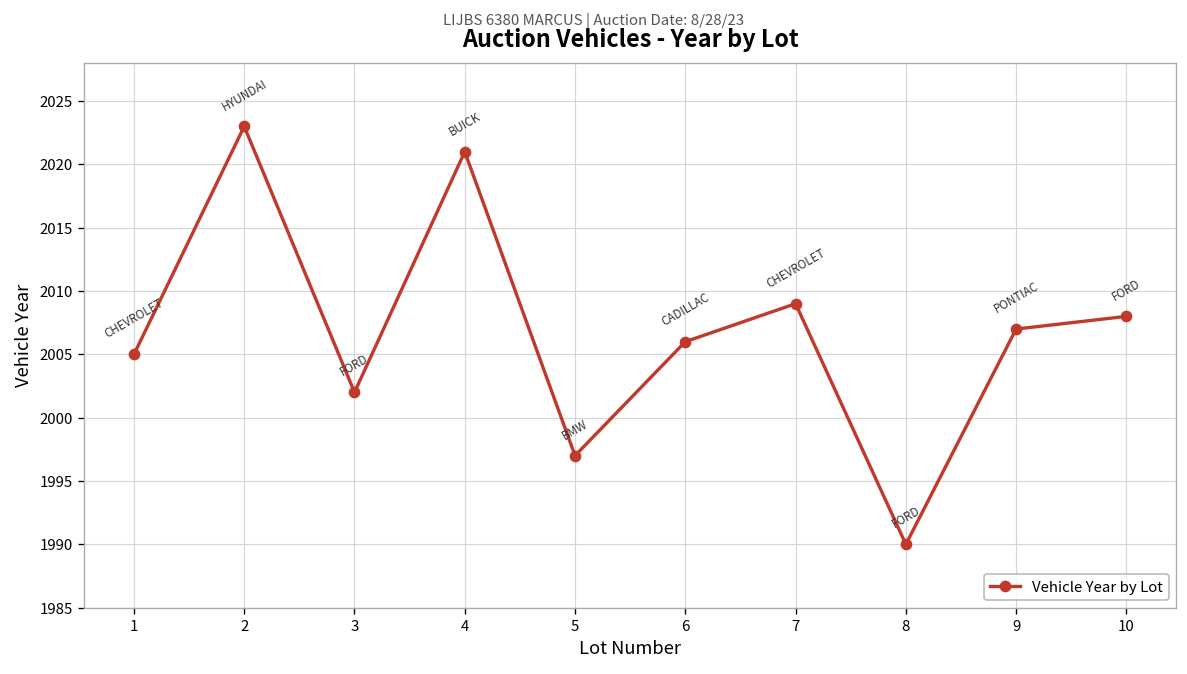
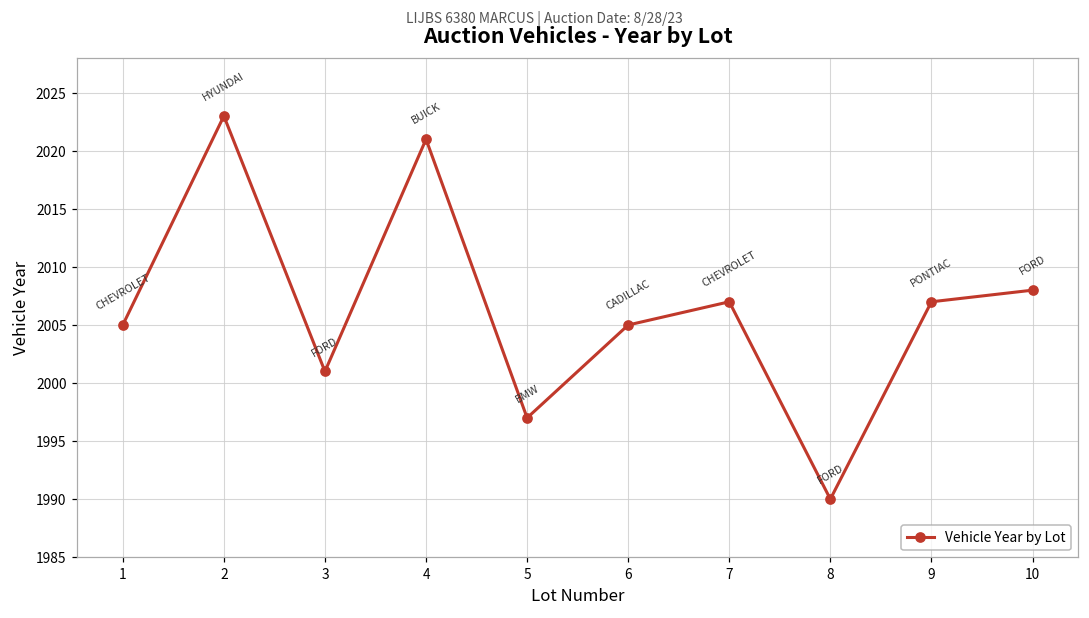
  {
    "1": 2005,
    "2": 2023,
-   "3": 2002,
+   "3": 2001,
    "4": 2021,
    "5": 1997,
-   "6": 2006,
-   "7": 2009,
+   "6": 2005,
+   "7": 2007,
    "8": 1990,
    "9": 2007,
    "10": 2008
  }
